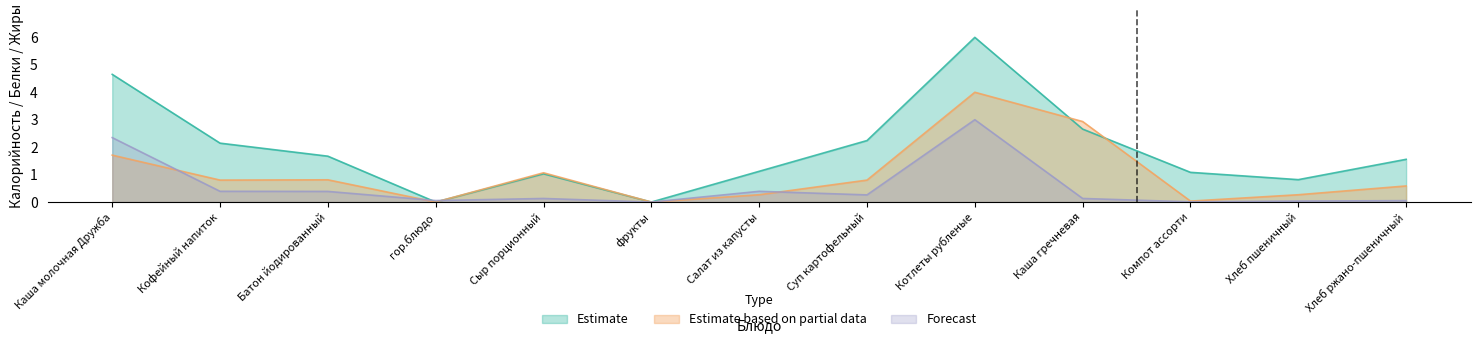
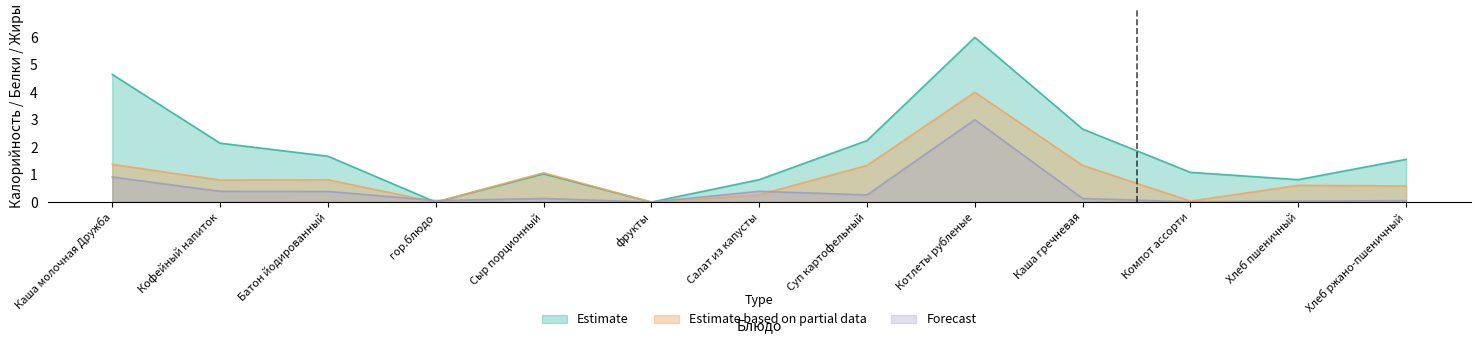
  {
    "Estimate": {
      "Каша молочная Дружба": 4.7,
      "Кофейный напиток": 2.1,
      "Батон йодированный": 1.7,
-     "Салат из капусты": 1.1,
+     "Салат из капусты": 0.8,
      "Суп картофельный": 2.2,
      "Котлеты рубленые": 6.0,
      "Каша гречневая": 2.7,
      "Компот ассорти": 1.1,
      "Хлеб пшеничный": 0.8,
      "Хлеб ржано-пшеничный": 1.6
    },
    "Estimate based on partial data": {
-     "Каша молочная Дружба": 1.7,
+     "Каша молочная Дружба": 1.4,
      "Кофейный напиток": 0.8,
      "Батон йодированный": 0.8,
      "Салат из капусты": 0.3,
-     "Суп картофельный": 0.8,
+     "Суп картофельный": 1.3,
      "Котлеты рубленые": 4.0,
-     "Каша гречневая": 2.9,
-     "Хлеб пшеничный": 0.3,
+     "Каша гречневая": 1.3,
+     "Хлеб пшеничный": 0.6,
      "Хлеб ржано-пшеничный": 0.6
    },
    "Forecast": {
-     "Каша молочная Дружба": 2.3,
+     "Каша молочная Дружба": 0.9,
      "Кофейный напиток": 0.4,
      "Батон йодированный": 0.4,
      "Сыр порционный": 0.1,
      "Салат из капусты": 0.4,
      "Суп картофельный": 0.3,
      "Котлеты рубленые": 3.0,
      "Каша гречневая": 0.1,
      "Хлеб пшеничный": 0.0,
      "Хлеб ржано-пшеничный": 0.1
    }
  }
